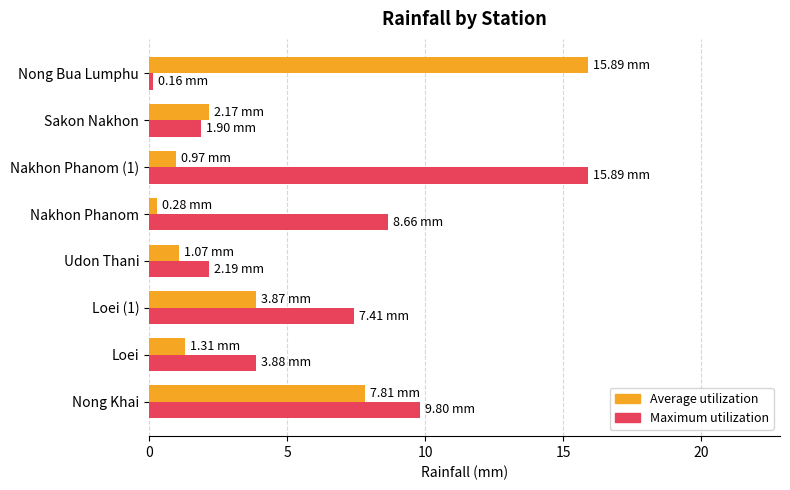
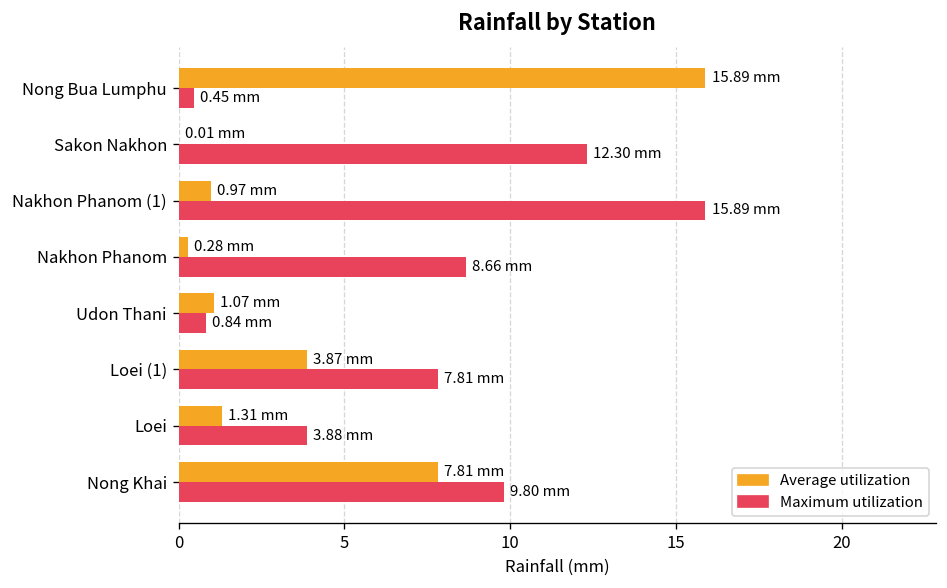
  {
    "Average utilization": {
      "Nong Bua Lumphu": 15.89,
-     "Sakon Nakhon": 2.17,
+     "Sakon Nakhon": 0.01,
      "Nakhon Phanom (1)": 0.97,
      "Nakhon Phanom": 0.28,
      "Udon Thani": 1.07,
      "Loei (1)": 3.87,
      "Loei": 1.31,
      "Nong Khai": 7.81
    },
    "Maximum utilization": {
-     "Nong Bua Lumphu": 0.16,
-     "Sakon Nakhon": 1.90,
+     "Nong Bua Lumphu": 0.45,
+     "Sakon Nakhon": 12.30,
      "Nakhon Phanom (1)": 15.89,
      "Nakhon Phanom": 8.66,
-     "Udon Thani": 2.19,
-     "Loei (1)": 7.41,
+     "Udon Thani": 0.84,
+     "Loei (1)": 7.81,
      "Loei": 3.88,
      "Nong Khai": 9.80
    }
  }
